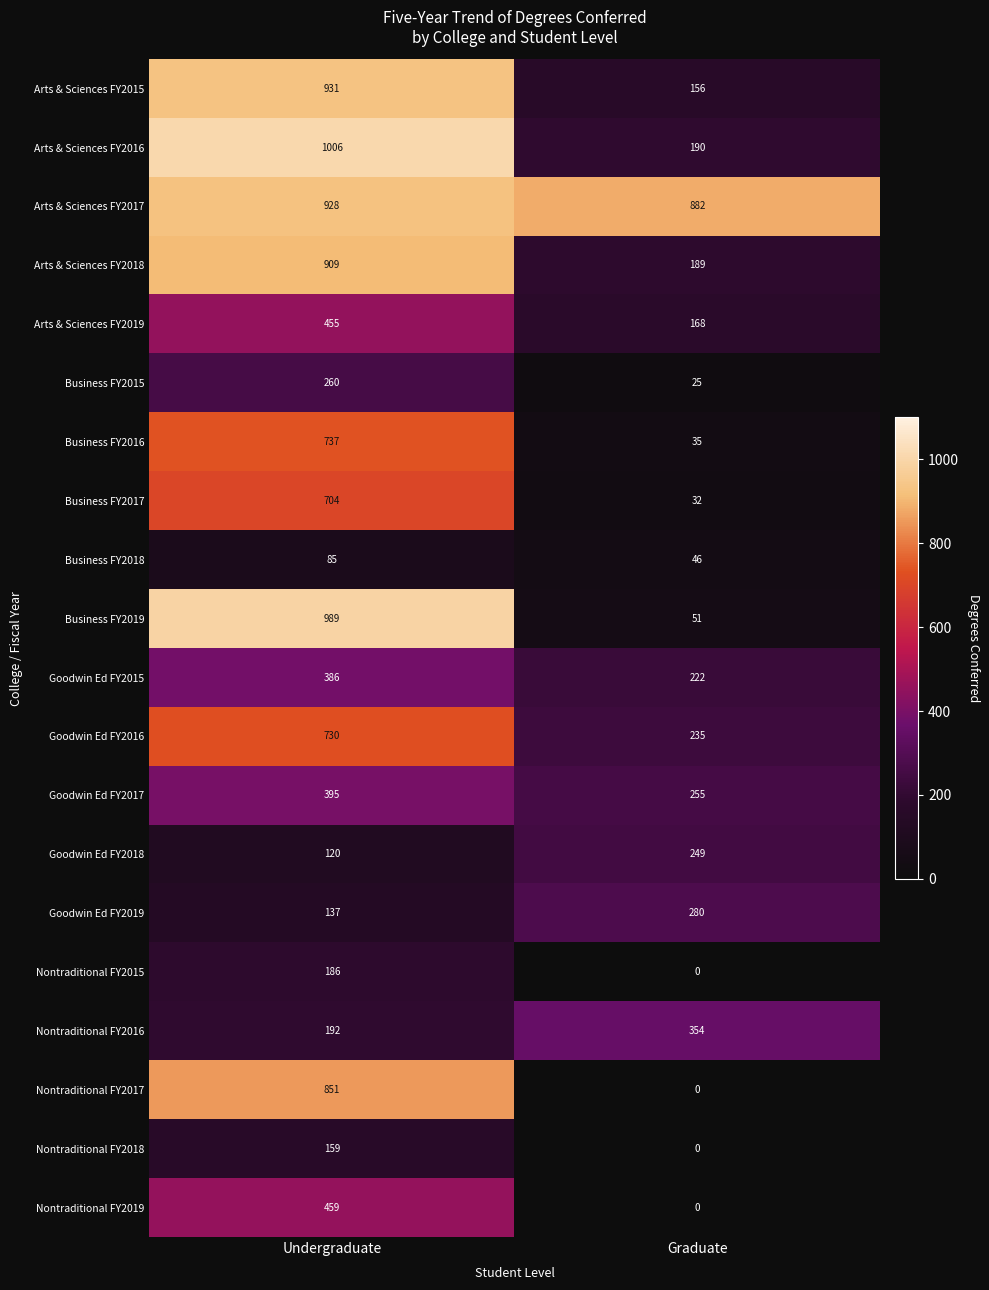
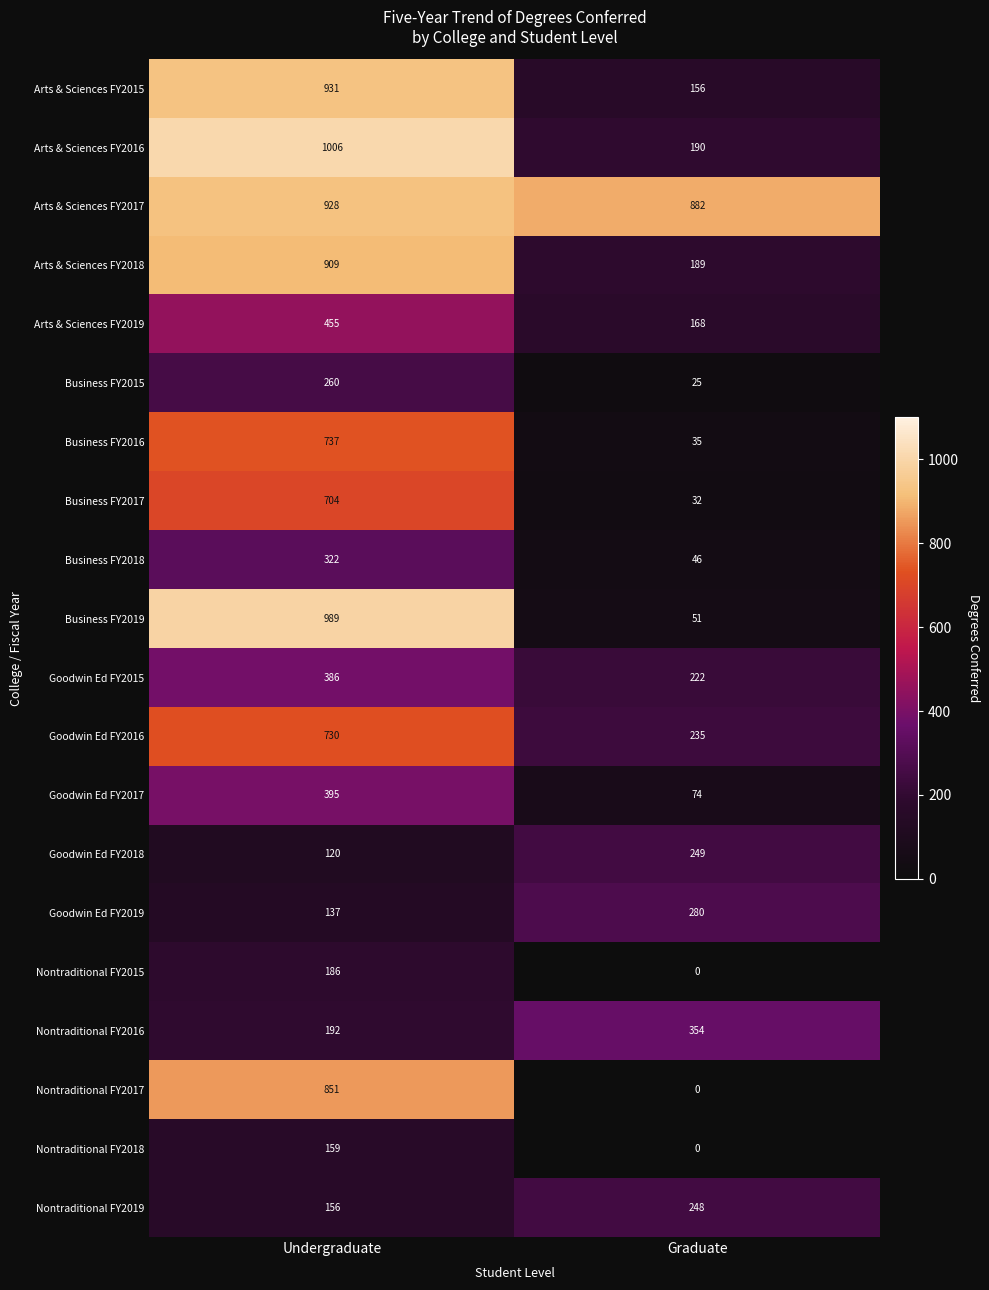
  {
    "Arts & Sciences FY2015": {
      "Undergraduate": 931,
      "Graduate": 156
    },
    "Arts & Sciences FY2016": {
      "Undergraduate": 1006,
      "Graduate": 190
    },
    "Arts & Sciences FY2017": {
      "Undergraduate": 928,
      "Graduate": 882
    },
    "Arts & Sciences FY2018": {
      "Undergraduate": 909,
      "Graduate": 189
    },
    "Arts & Sciences FY2019": {
      "Undergraduate": 455,
      "Graduate": 168
    },
    "Business FY2015": {
      "Undergraduate": 260,
      "Graduate": 25
    },
    "Business FY2016": {
      "Undergraduate": 737,
      "Graduate": 35
    },
    "Business FY2017": {
      "Undergraduate": 704,
      "Graduate": 32
    },
    "Business FY2018": {
-     "Undergraduate": 85,
+     "Undergraduate": 322,
      "Graduate": 46
    },
    "Business FY2019": {
      "Undergraduate": 989,
      "Graduate": 51
    },
    "Goodwin Ed FY2015": {
      "Undergraduate": 386,
      "Graduate": 222
    },
    "Goodwin Ed FY2016": {
      "Undergraduate": 730,
      "Graduate": 235
    },
    "Goodwin Ed FY2017": {
      "Undergraduate": 395,
-     "Graduate": 255
+     "Graduate": 74
    },
    "Goodwin Ed FY2018": {
      "Undergraduate": 120,
      "Graduate": 249
    },
    "Goodwin Ed FY2019": {
      "Undergraduate": 137,
      "Graduate": 280
    },
    "Nontraditional FY2015": {
      "Undergraduate": 186,
      "Graduate": 0
    },
    "Nontraditional FY2016": {
      "Undergraduate": 192,
      "Graduate": 354
    },
    "Nontraditional FY2017": {
      "Undergraduate": 851,
      "Graduate": 0
    },
    "Nontraditional FY2018": {
      "Undergraduate": 159,
      "Graduate": 0
    },
    "Nontraditional FY2019": {
-     "Undergraduate": 459,
-     "Graduate": 0
+     "Undergraduate": 156,
+     "Graduate": 248
    }
  }
